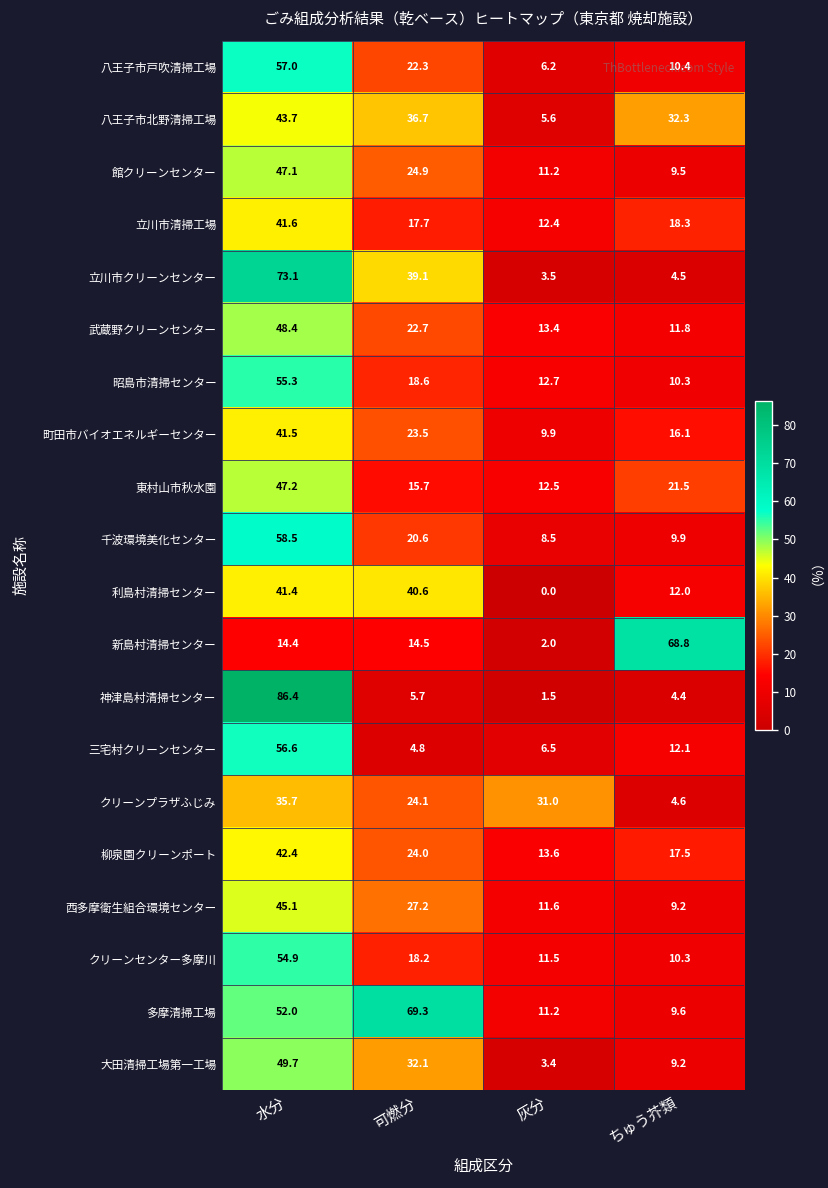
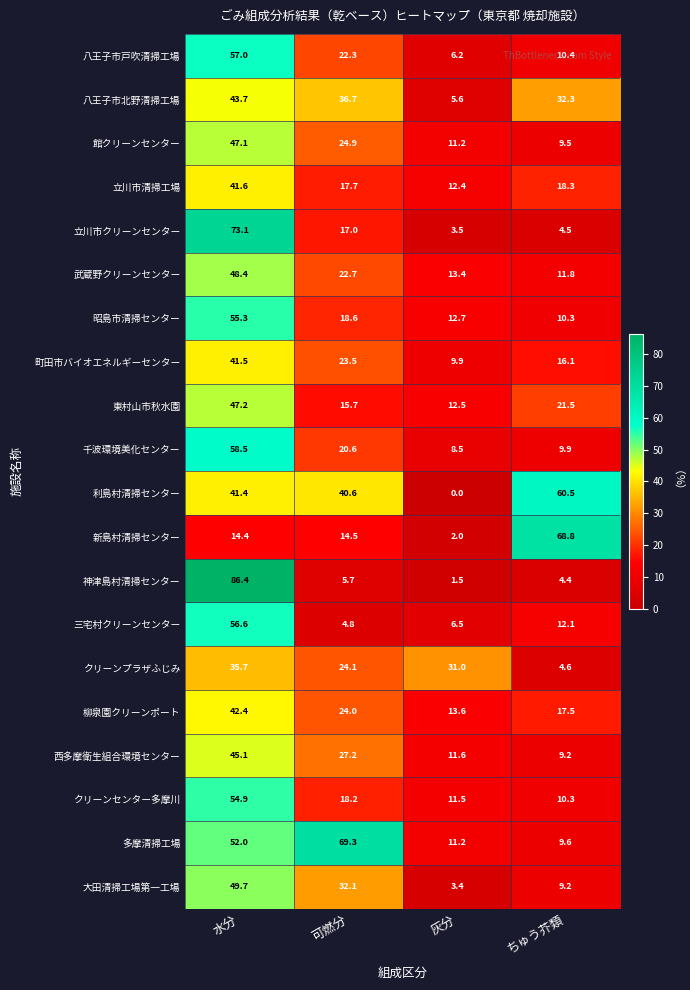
  {
    "八王子市戸吹清掃工場": {
      "水分": 57.0,
      "可燃分": 22.3,
      "灰分": 6.2
    },
    "八王子市北野清掃工場": {
      "水分": 43.7,
      "可燃分": 36.7,
      "灰分": 5.6,
      "ちゅう芥類": 32.3
    },
    "館クリーンセンター": {
      "水分": 47.1,
      "可燃分": 24.9,
      "灰分": 11.2,
      "ちゅう芥類": 9.5
    },
    "立川市清掃工場": {
      "水分": 41.6,
      "可燃分": 17.7,
      "灰分": 12.4,
      "ちゅう芥類": 18.3
    },
    "立川市クリーンセンター": {
      "水分": 73.1,
-     "可燃分": 39.1,
+     "可燃分": 17.0,
      "灰分": 3.5,
      "ちゅう芥類": 4.5
    },
    "武蔵野クリーンセンター": {
      "水分": 48.4,
      "可燃分": 22.7,
      "灰分": 13.4,
      "ちゅう芥類": 11.8
    },
    "昭島市清掃センター": {
      "水分": 55.3,
      "可燃分": 18.6,
      "灰分": 12.7,
      "ちゅう芥類": 10.3
    },
    "町田市バイオエネルギーセンター": {
      "水分": 41.5,
      "可燃分": 23.5,
      "灰分": 9.9,
      "ちゅう芥類": 16.1
    },
    "東村山市秋水園": {
      "水分": 47.2,
      "可燃分": 15.7,
      "灰分": 12.5,
      "ちゅう芥類": 21.5
    },
    "千波環境美化センター": {
      "水分": 58.5,
      "可燃分": 20.6,
      "灰分": 8.5,
      "ちゅう芥類": 9.9
    },
    "利島村清掃センター": {
      "水分": 41.4,
      "可燃分": 40.6,
      "灰分": 0.0,
-     "ちゅう芥類": 12.0
+     "ちゅう芥類": 60.5
    },
    "新島村清掃センター": {
      "水分": 14.4,
      "可燃分": 14.5,
      "灰分": 2.0,
      "ちゅう芥類": 68.8
    },
    "神津島村清掃センター": {
      "水分": 86.4,
      "可燃分": 5.7,
      "灰分": 1.5,
      "ちゅう芥類": 4.4
    },
    "三宅村クリーンセンター": {
      "水分": 56.6,
      "可燃分": 4.8,
      "灰分": 6.5,
      "ちゅう芥類": 12.1
    },
    "クリーンプラザふじみ": {
      "水分": 35.7,
      "可燃分": 24.1,
      "灰分": 31.0,
      "ちゅう芥類": 4.6
    },
    "柳泉園クリーンポート": {
      "水分": 42.4,
      "可燃分": 24.0,
      "灰分": 13.6,
      "ちゅう芥類": 17.5
    },
    "西多摩衛生組合環境センター": {
      "水分": 45.1,
      "可燃分": 27.2,
      "灰分": 11.6,
      "ちゅう芥類": 9.2
    },
    "クリーンセンター多摩川": {
      "水分": 54.9,
      "可燃分": 18.2,
      "灰分": 11.5,
      "ちゅう芥類": 10.3
    },
    "多摩清掃工場": {
      "水分": 52.0,
      "可燃分": 69.3,
      "灰分": 11.2,
      "ちゅう芥類": 9.6
    },
    "大田清掃工場第一工場": {
      "水分": 49.7,
      "可燃分": 32.1,
      "灰分": 3.4,
      "ちゅう芥類": 9.2
    }
  }
